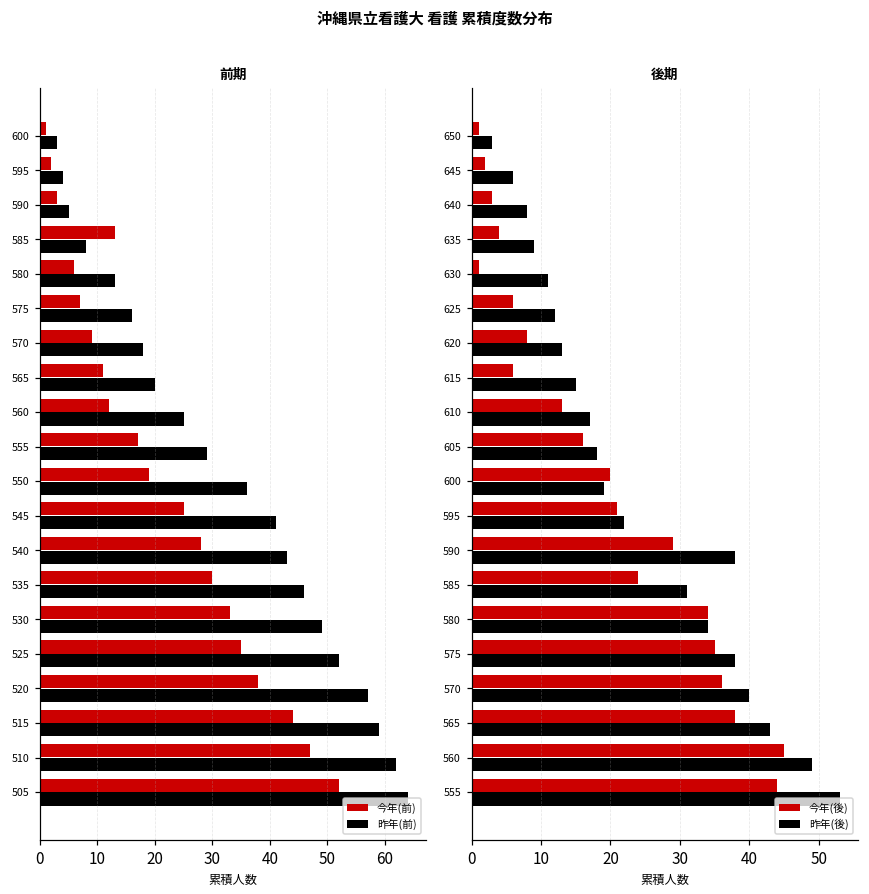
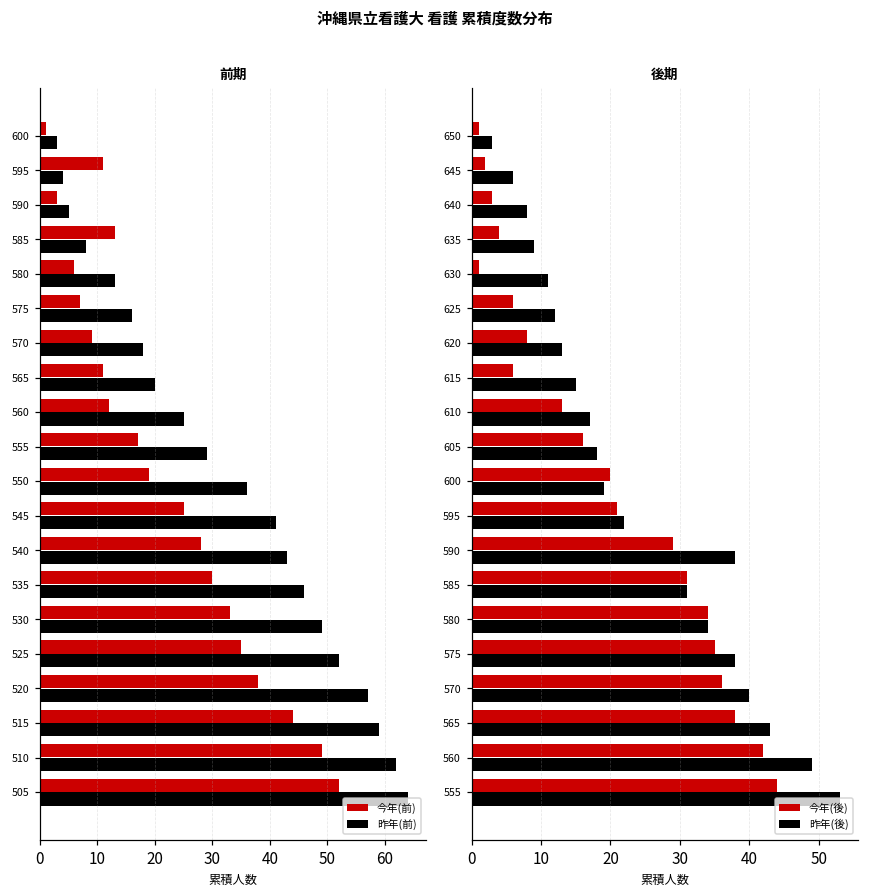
  {
    "前期": {
      "今年(前)": {
        "600": 1,
-       "595": 2,
+       "595": 11,
        "590": 3,
        "585": 13,
        "580": 6,
        "575": 7,
        "570": 9,
        "565": 11,
        "560": 12,
        "555": 17,
        "550": 19,
        "545": 25,
        "540": 28,
        "535": 30,
        "530": 33,
        "525": 35,
        "520": 38,
        "515": 44,
-       "510": 47,
+       "510": 49,
        "505": 52
      },
      "昨年(前)": {
        "600": 3,
        "595": 4,
        "590": 5,
        "585": 8,
        "580": 13,
        "575": 16,
        "570": 18,
        "565": 20,
        "560": 25,
        "555": 29,
        "550": 36,
        "545": 41,
        "540": 43,
        "535": 46,
        "530": 49,
        "525": 52,
        "520": 57,
        "515": 59,
        "510": 62
      }
    },
    "後期": {
      "今年(後)": {
        "650": 1,
        "645": 2,
        "640": 3,
        "635": 4,
        "630": 1,
        "625": 6,
        "620": 8,
        "615": 6,
        "610": 13,
        "605": 16,
        "600": 20,
        "595": 21,
        "590": 29,
-       "585": 24,
+       "585": 31,
        "580": 34,
        "575": 35,
        "570": 36,
        "565": 38,
-       "560": 45,
+       "560": 42,
        "555": 44
      },
      "昨年(後)": {
        "650": 3,
        "645": 6,
        "640": 8,
        "635": 9,
        "630": 11,
        "625": 12,
        "620": 13,
        "615": 15,
        "610": 17,
        "605": 18,
        "600": 19,
        "595": 22,
        "590": 38,
        "585": 31,
        "580": 34,
        "575": 38,
        "570": 40,
        "565": 43,
        "560": 49
      }
    }
  }
